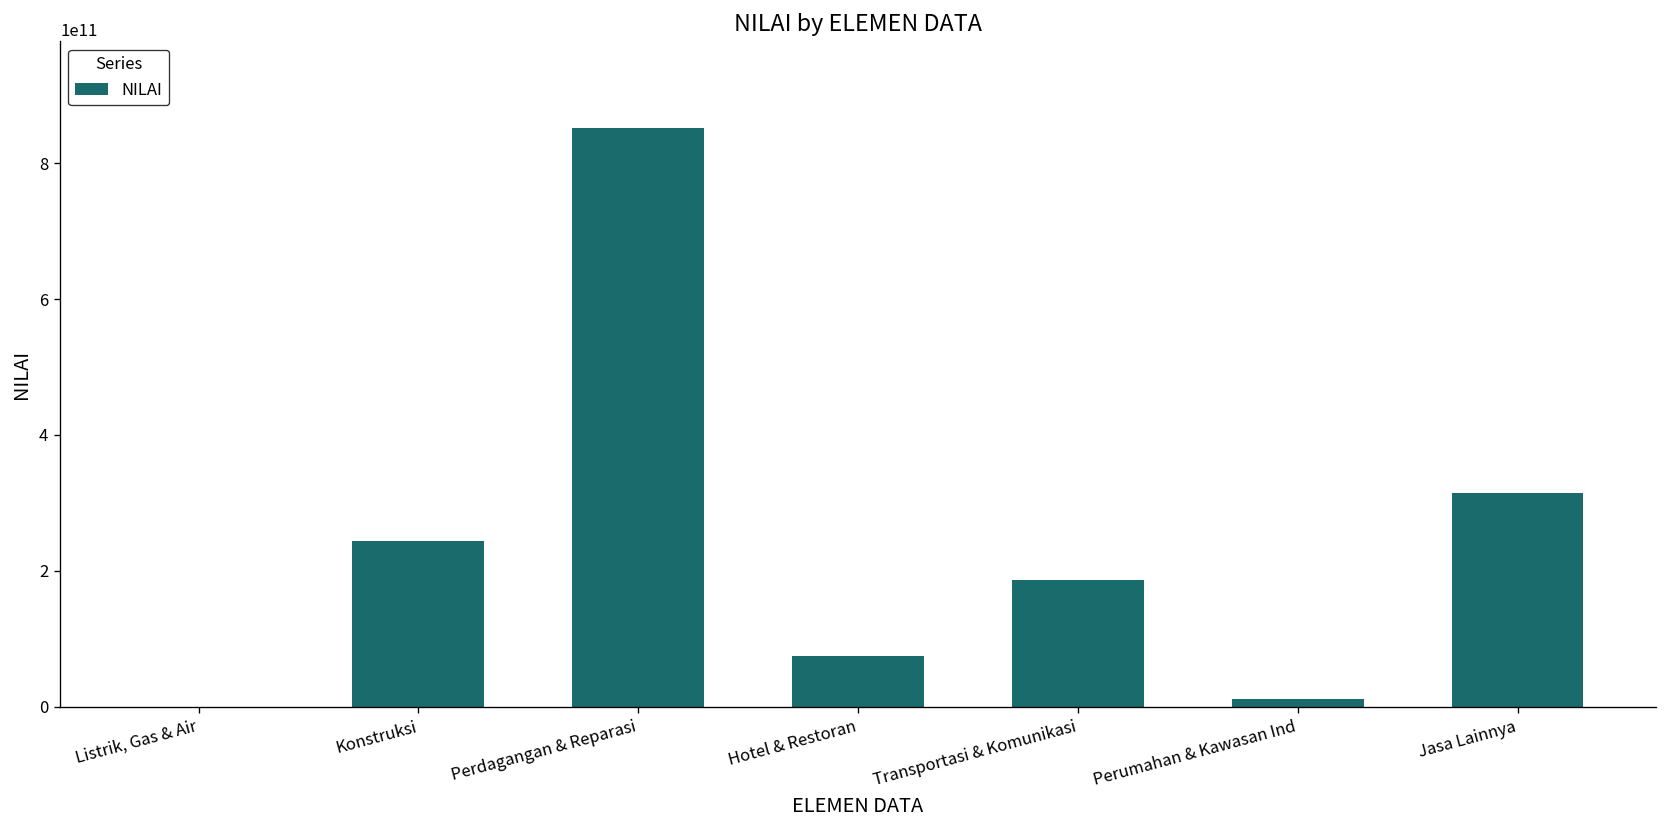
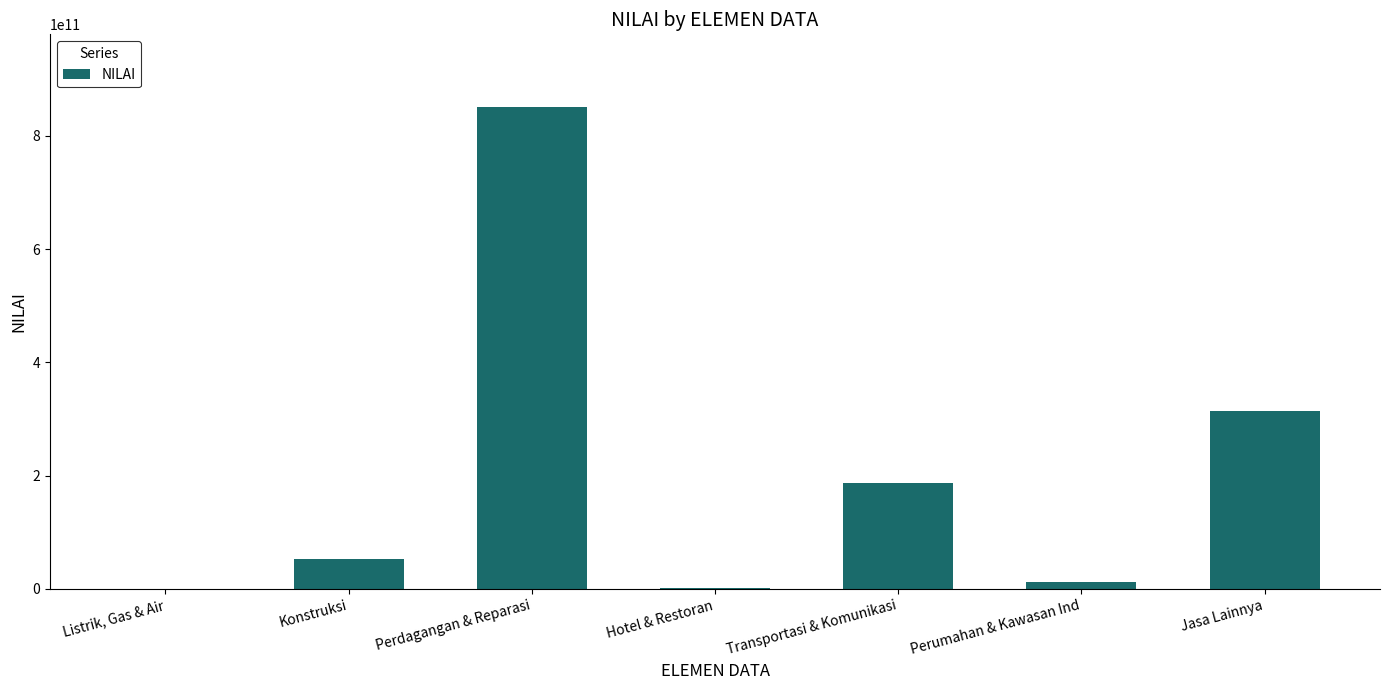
  {
-   "Konstruksi": 240000000000,
+   "Konstruksi": 50000000000,
    "Perdagangan & Reparasi": 850000000000,
-   "Hotel & Restoran": 80000000000,
+   "Hotel & Restoran": 0,
    "Transportasi & Komunikasi": 190000000000,
    "Perumahan & Kawasan Ind": 10000000000,
    "Jasa Lainnya": 310000000000
  }
